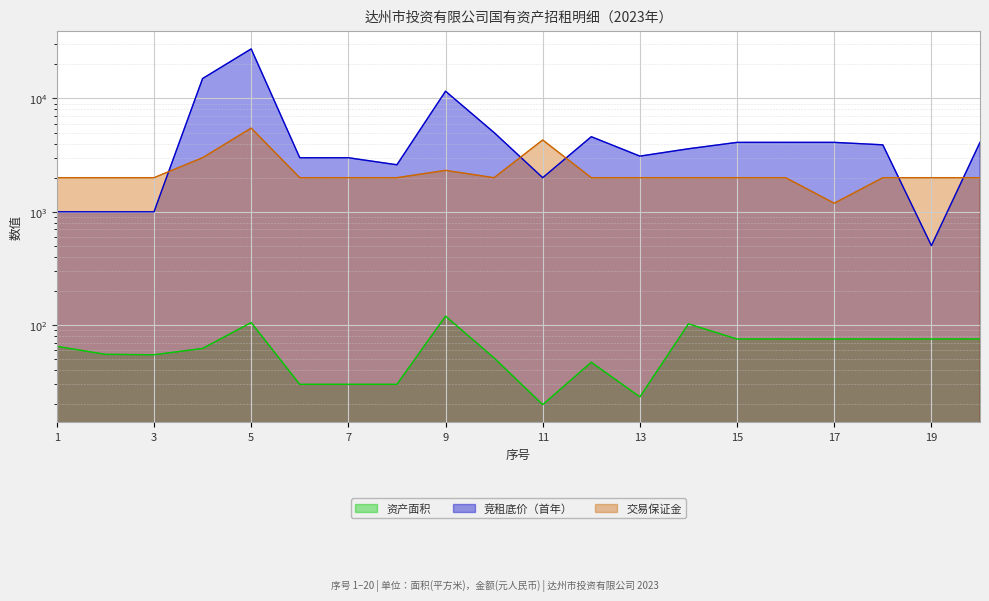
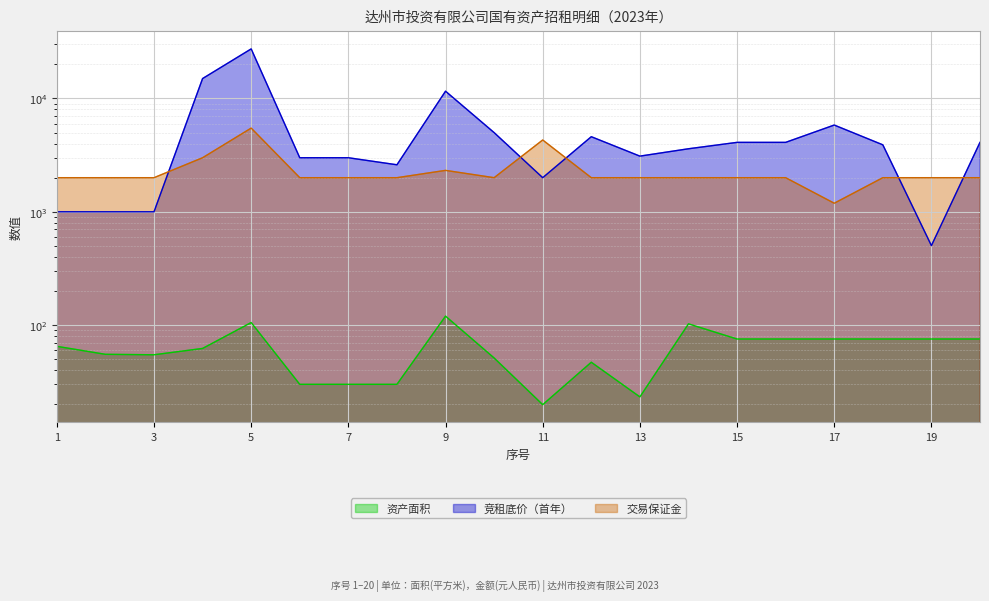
  {
    "资产面积": {
      "1": 60,
      "3": 50,
      "5": 110,
      "7": 30,
      "9": 120,
      "11": 20,
      "13": 23,
      "15": 80,
      "17": 80,
      "19": 80
    },
    "竞租底价（首年）": {
      "1": 1000,
      "3": 1000,
      "5": 27000,
      "7": 3000,
      "9": 12000,
      "11": 2000,
      "13": 3100,
      "15": 4100,
-     "17": 4100,
+     "17": 6000,
      "19": 500
    },
    "交易保证金": {
      "1": 2000,
      "3": 2000,
      "5": 5000,
      "7": 2000,
      "9": 2300,
      "11": 4300,
      "13": 2000,
      "15": 2000,
      "17": 1200,
      "19": 2000
    }
  }
